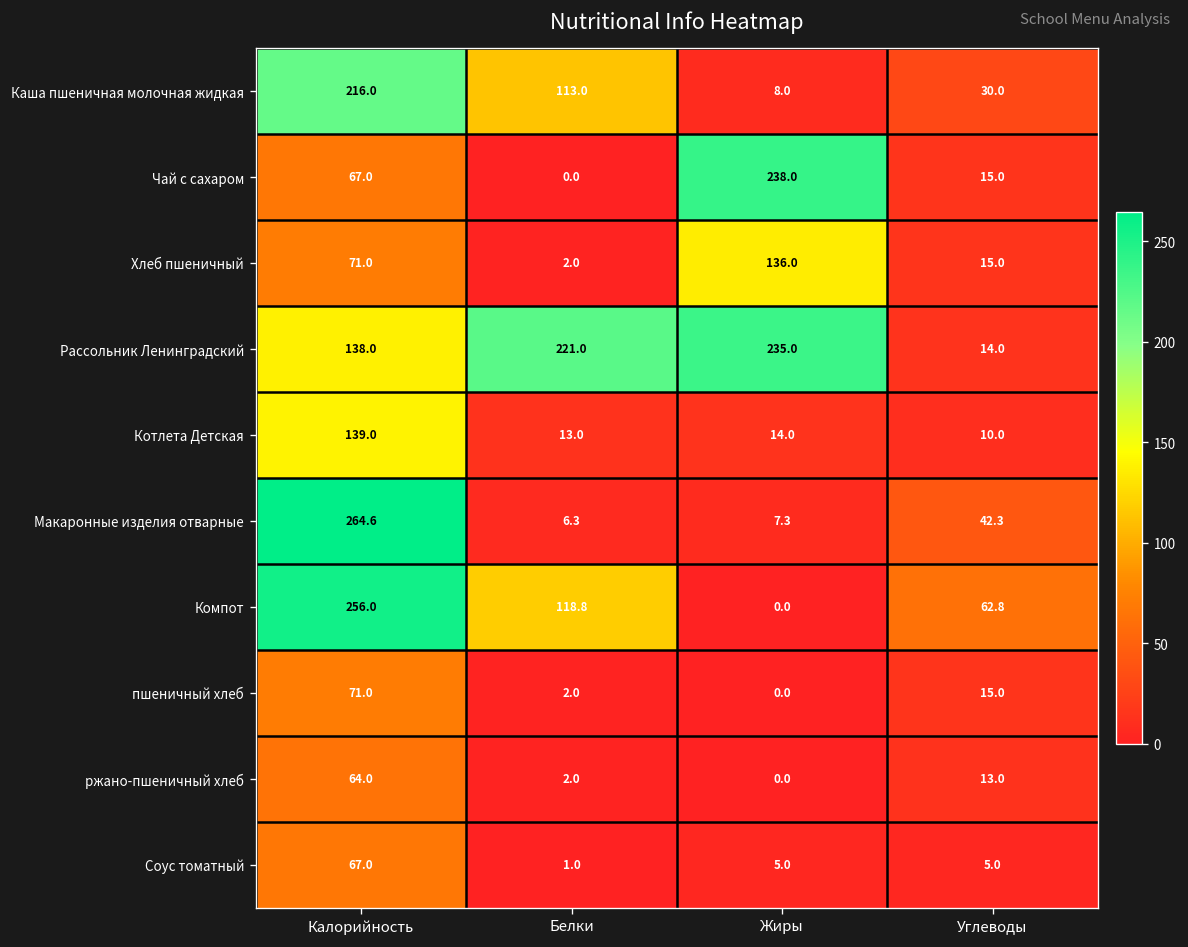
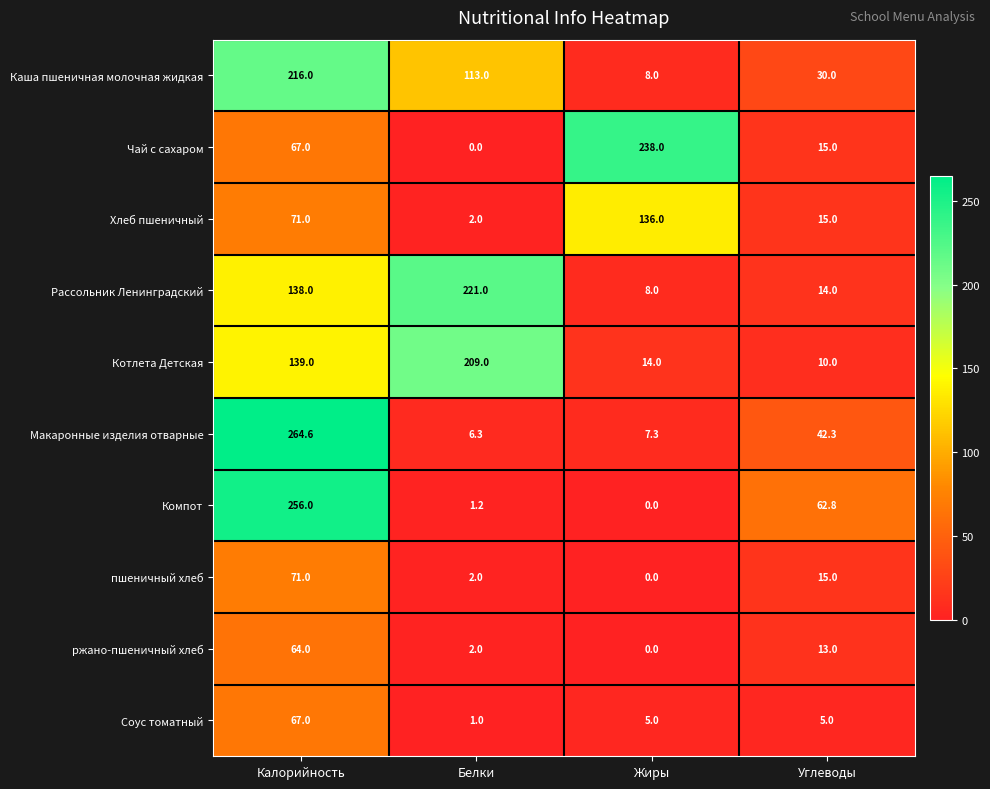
  {
    "Каша пшеничная молочная жидкая": {
      "Калорийность": 216.0,
      "Белки": 113.0,
      "Жиры": 8.0,
      "Углеводы": 30.0
    },
    "Чай с сахаром": {
      "Калорийность": 67.0,
      "Белки": 0.0,
      "Жиры": 238.0,
      "Углеводы": 15.0
    },
    "Хлеб пшеничный": {
      "Калорийность": 71.0,
      "Белки": 2.0,
      "Жиры": 136.0,
      "Углеводы": 15.0
    },
    "Рассольник Ленинградский": {
      "Калорийность": 138.0,
      "Белки": 221.0,
-     "Жиры": 235.0,
+     "Жиры": 8.0,
      "Углеводы": 14.0
    },
    "Котлета Детская": {
      "Калорийность": 139.0,
-     "Белки": 13.0,
+     "Белки": 209.0,
      "Жиры": 14.0,
      "Углеводы": 10.0
    },
    "Макаронные изделия отварные": {
      "Калорийность": 264.6,
      "Белки": 6.3,
      "Жиры": 7.3,
      "Углеводы": 42.3
    },
    "Компот": {
      "Калорийность": 256.0,
-     "Белки": 118.8,
+     "Белки": 1.2,
      "Жиры": 0.0,
      "Углеводы": 62.8
    },
    "пшеничный хлеб": {
      "Калорийность": 71.0,
      "Белки": 2.0,
      "Жиры": 0.0,
      "Углеводы": 15.0
    },
    "ржано-пшеничный хлеб": {
      "Калорийность": 64.0,
      "Белки": 2.0,
      "Жиры": 0.0,
      "Углеводы": 13.0
    },
    "Соус томатный": {
      "Калорийность": 67.0,
      "Белки": 1.0,
      "Жиры": 5.0,
      "Углеводы": 5.0
    }
  }
